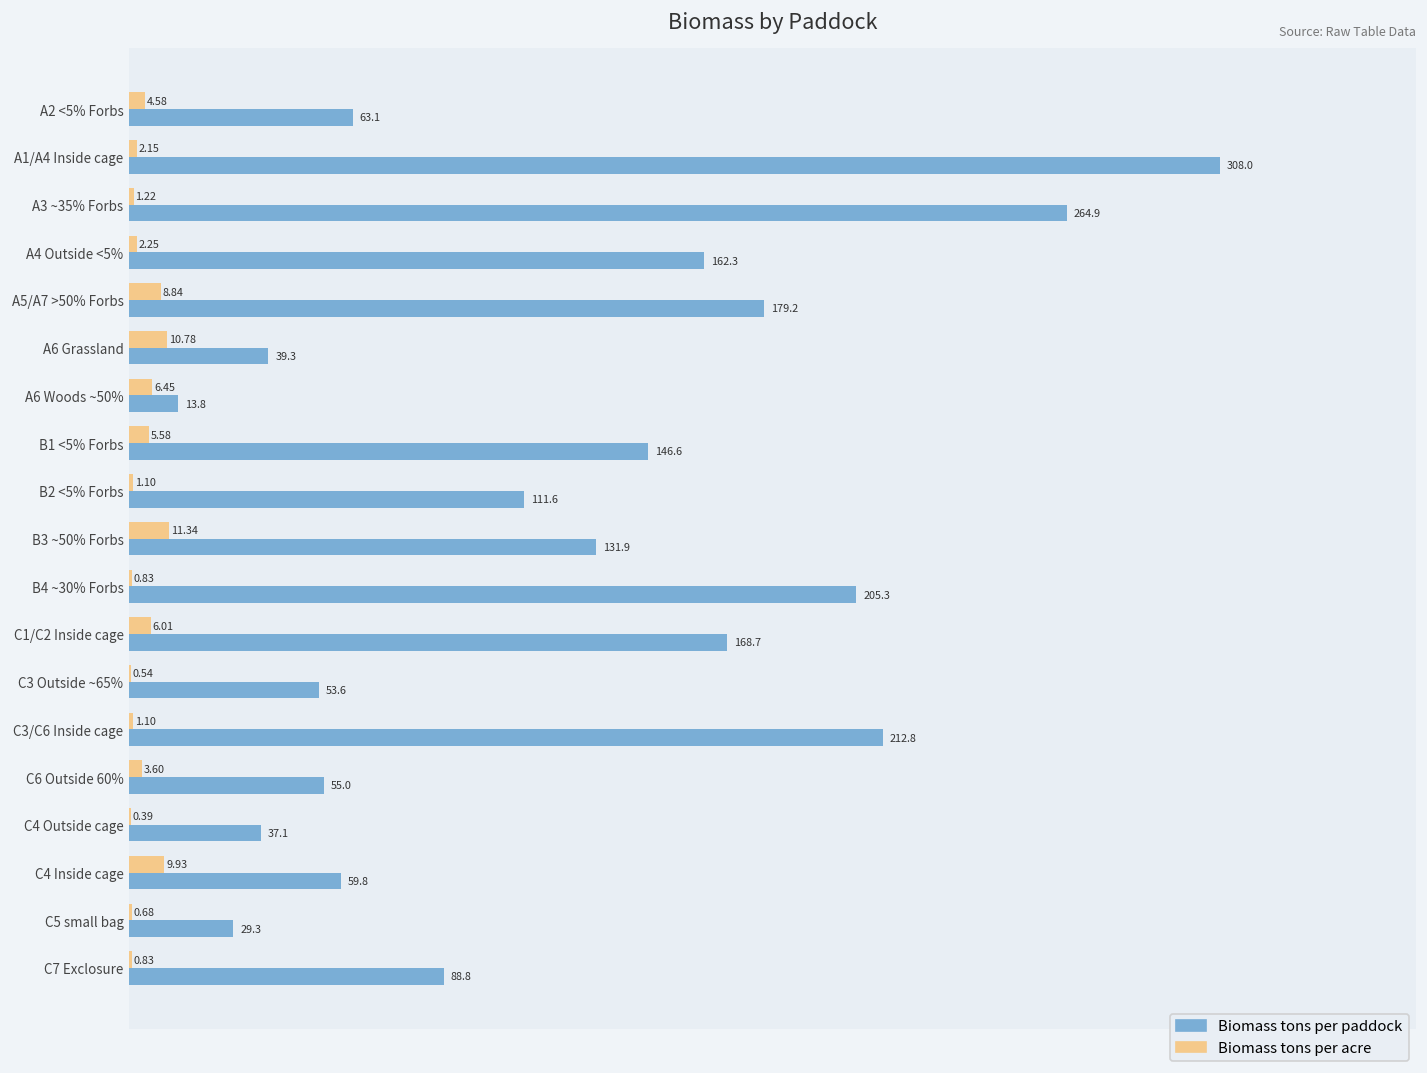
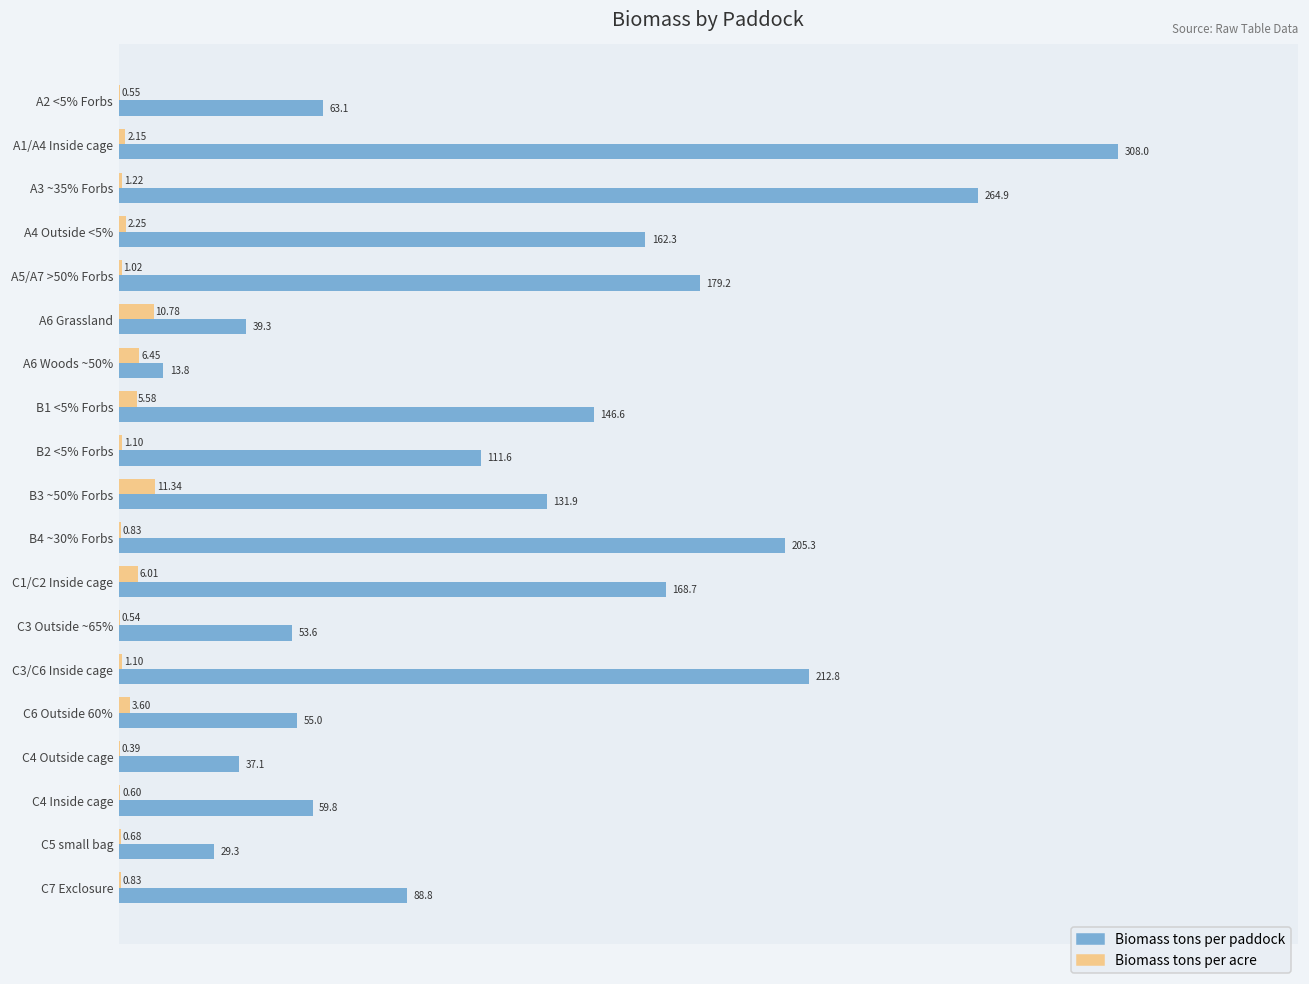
  {
    "Biomass tons per paddock": {
      "A2 <5% Forbs": 63.1,
      "A1/A4 Inside cage": 308.0,
      "A3 ~35% Forbs": 264.9,
      "A4 Outside <5%": 162.3,
      "A5/A7 >50% Forbs": 179.2,
      "A6 Grassland": 39.3,
      "A6 Woods ~50%": 13.8,
      "B1 <5% Forbs": 146.6,
      "B2 <5% Forbs": 111.6,
      "B3 ~50% Forbs": 131.9,
      "B4 ~30% Forbs": 205.3,
      "C1/C2 Inside cage": 168.7,
      "C3 Outside ~65%": 53.6,
      "C3/C6 Inside cage": 212.8,
      "C6 Outside 60%": 55.0,
      "C4 Outside cage": 37.1,
      "C4 Inside cage": 59.8,
      "C5 small bag": 29.3,
      "C7 Exclosure": 88.8
    },
    "Biomass tons per acre": {
-     "A2 <5% Forbs": 4.58,
+     "A2 <5% Forbs": 0.55,
      "A1/A4 Inside cage": 2.15,
      "A3 ~35% Forbs": 1.22,
      "A4 Outside <5%": 2.25,
-     "A5/A7 >50% Forbs": 8.84,
+     "A5/A7 >50% Forbs": 1.02,
      "A6 Grassland": 10.78,
      "A6 Woods ~50%": 6.45,
      "B1 <5% Forbs": 5.58,
      "B2 <5% Forbs": 1.10,
      "B3 ~50% Forbs": 11.34,
      "B4 ~30% Forbs": 0.83,
      "C1/C2 Inside cage": 6.01,
      "C3 Outside ~65%": 0.54,
      "C3/C6 Inside cage": 1.10,
      "C6 Outside 60%": 3.60,
      "C4 Outside cage": 0.39,
-     "C4 Inside cage": 9.93,
+     "C4 Inside cage": 0.60,
      "C5 small bag": 0.68,
      "C7 Exclosure": 0.83
    }
  }
